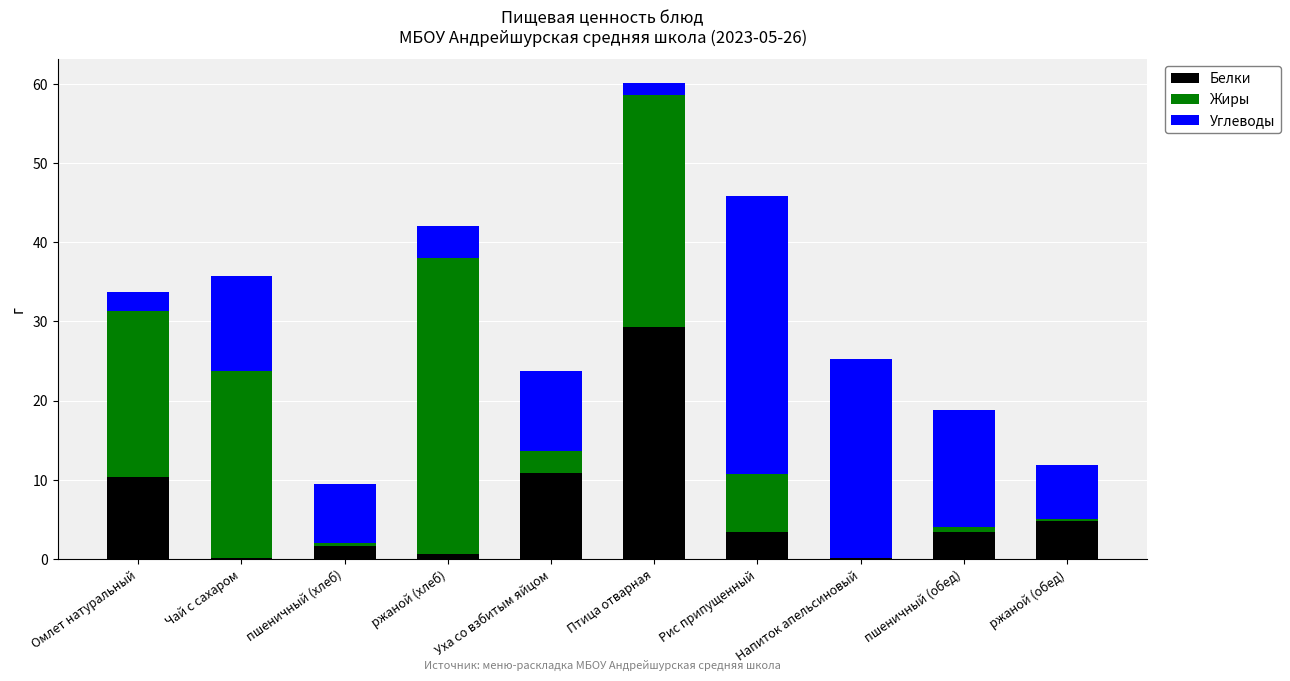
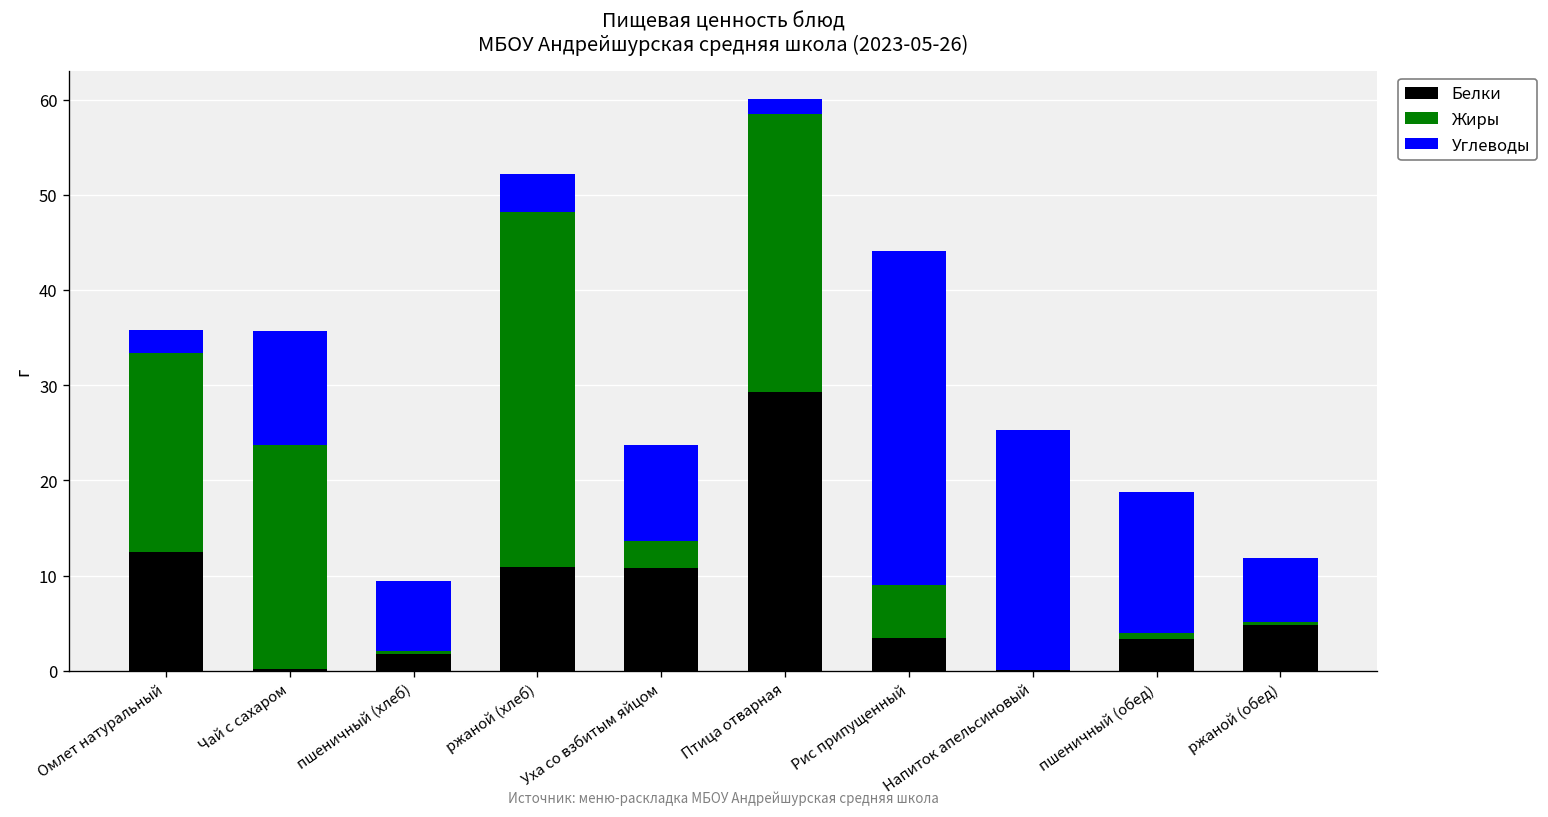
  {
    "Белки": {
-     "Омлет натуральный": 10,
+     "Омлет натуральный": 13,
      "пшеничный (хлеб)": 2,
-     "ржаной (хлеб)": 1,
+     "ржаной (хлеб)": 11,
      "Уха со взбитым яйцом": 11,
      "Птица отварная": 29,
      "Рис припущенный": 3,
      "пшеничный (обед)": 3,
      "ржаной (обед)": 5
    },
    "Жиры": {
      "Омлет натуральный": 21,
      "Чай с сахаром": 24,
      "пшеничный (хлеб)": 0,
      "ржаной (хлеб)": 37,
      "Уха со взбитым яйцом": 3,
      "Птица отварная": 29,
-     "Рис припущенный": 7,
+     "Рис припущенный": 6,
      "Напиток апельсиновый": 0,
      "пшеничный (обед)": 1
    },
    "Углеводы": {
      "Омлет натуральный": 2,
      "Чай с сахаром": 12,
      "пшеничный (хлеб)": 7,
      "ржаной (хлеб)": 4,
      "Уха со взбитым яйцом": 10,
      "Птица отварная": 2,
      "Рис припущенный": 35,
      "Напиток апельсиновый": 25,
      "пшеничный (обед)": 15,
      "ржаной (обед)": 7
    }
  }
